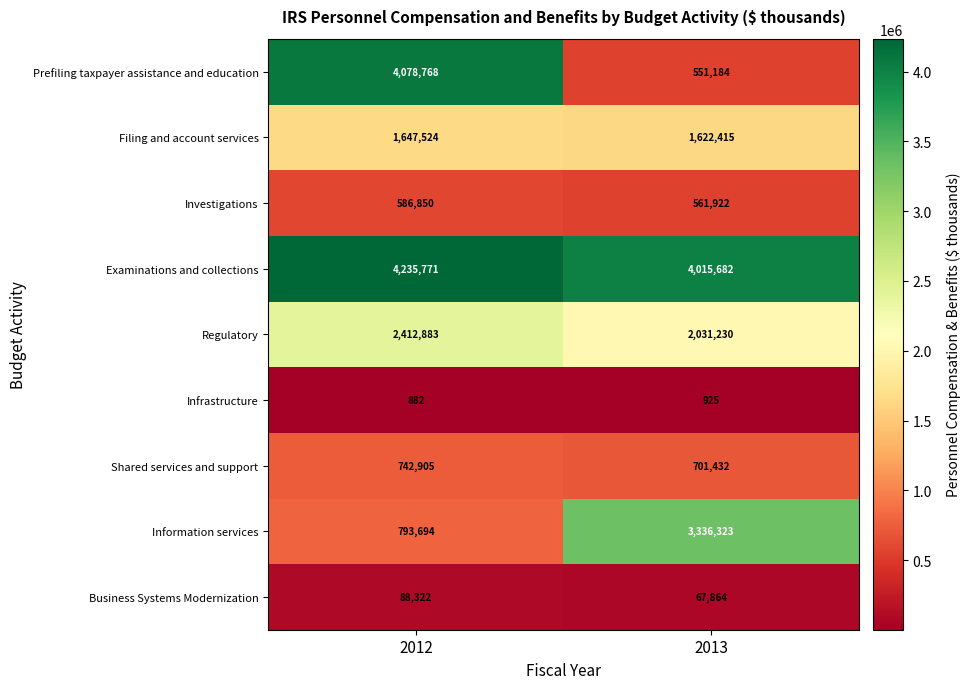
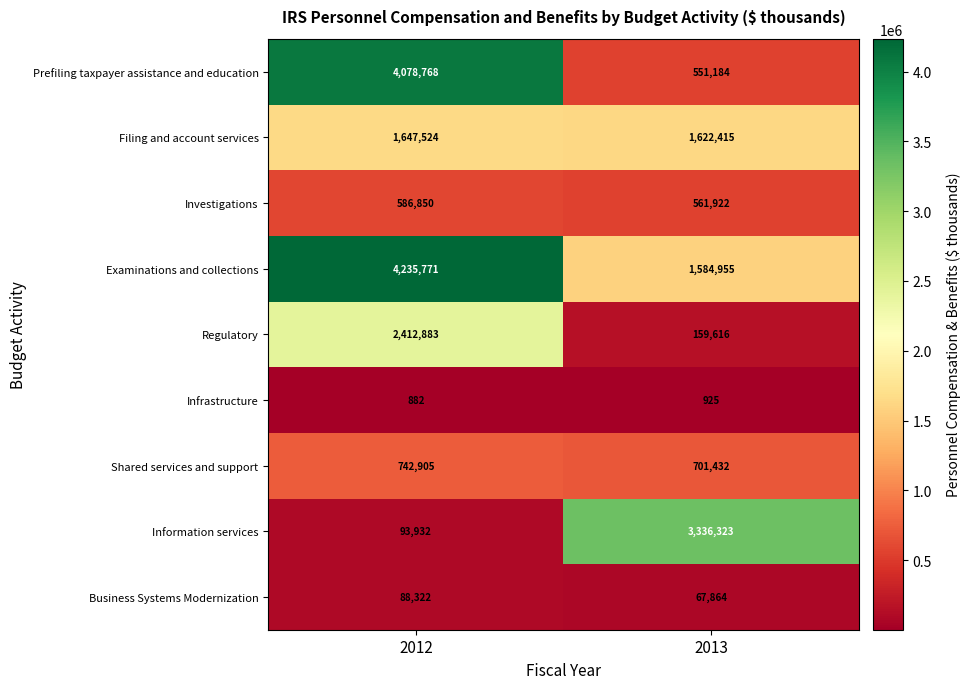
  {
    "Prefiling taxpayer assistance and education": {
      "2012": "4,078,768",
      "2013": "551,184"
    },
    "Filing and account services": {
      "2012": "1,647,524",
      "2013": "1,622,415"
    },
    "Investigations": {
      "2012": "586,850",
      "2013": "561,922"
    },
    "Examinations and collections": {
      "2012": "4,235,771",
-     "2013": "4,015,682"
+     "2013": "1,584,955"
    },
    "Regulatory": {
      "2012": "2,412,883",
-     "2013": "2,031,230"
+     "2013": "159,616"
    },
    "Infrastructure": {
      "2012": "882",
      "2013": "925"
    },
    "Shared services and support": {
      "2012": "742,905",
      "2013": "701,432"
    },
    "Information services": {
-     "2012": "793,694",
+     "2012": "93,932",
      "2013": "3,336,323"
    },
    "Business Systems Modernization": {
      "2012": "88,322",
      "2013": "67,864"
    }
  }
